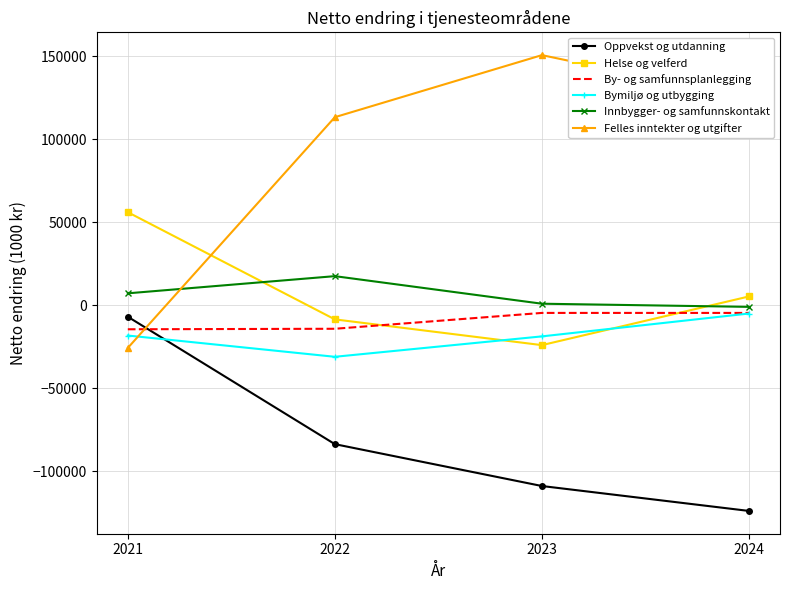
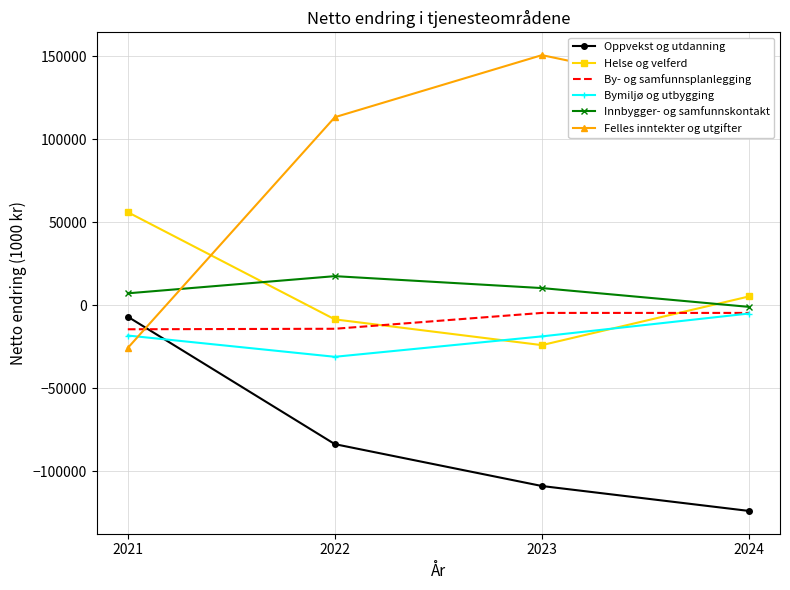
  {
    "Oppvekst og utdanning": {
      "2021": -7000,
      "2022": -84000,
      "2023": -109000,
      "2024": -124000
    },
    "By- og samfunnsplanlegging": {
      "2021": -14000,
      "2022": -14000,
      "2023": -5000
    },
    "Bymiljø og utbygging": {
      "2021": -18000,
      "2022": -31000,
      "2023": -19000
    },
    "Innbygger- og samfunnskontakt": {
      "2021": 7000,
      "2022": 18000,
-     "2023": 1000,
+     "2023": 10000,
      "2024": -1000
    }
  }
